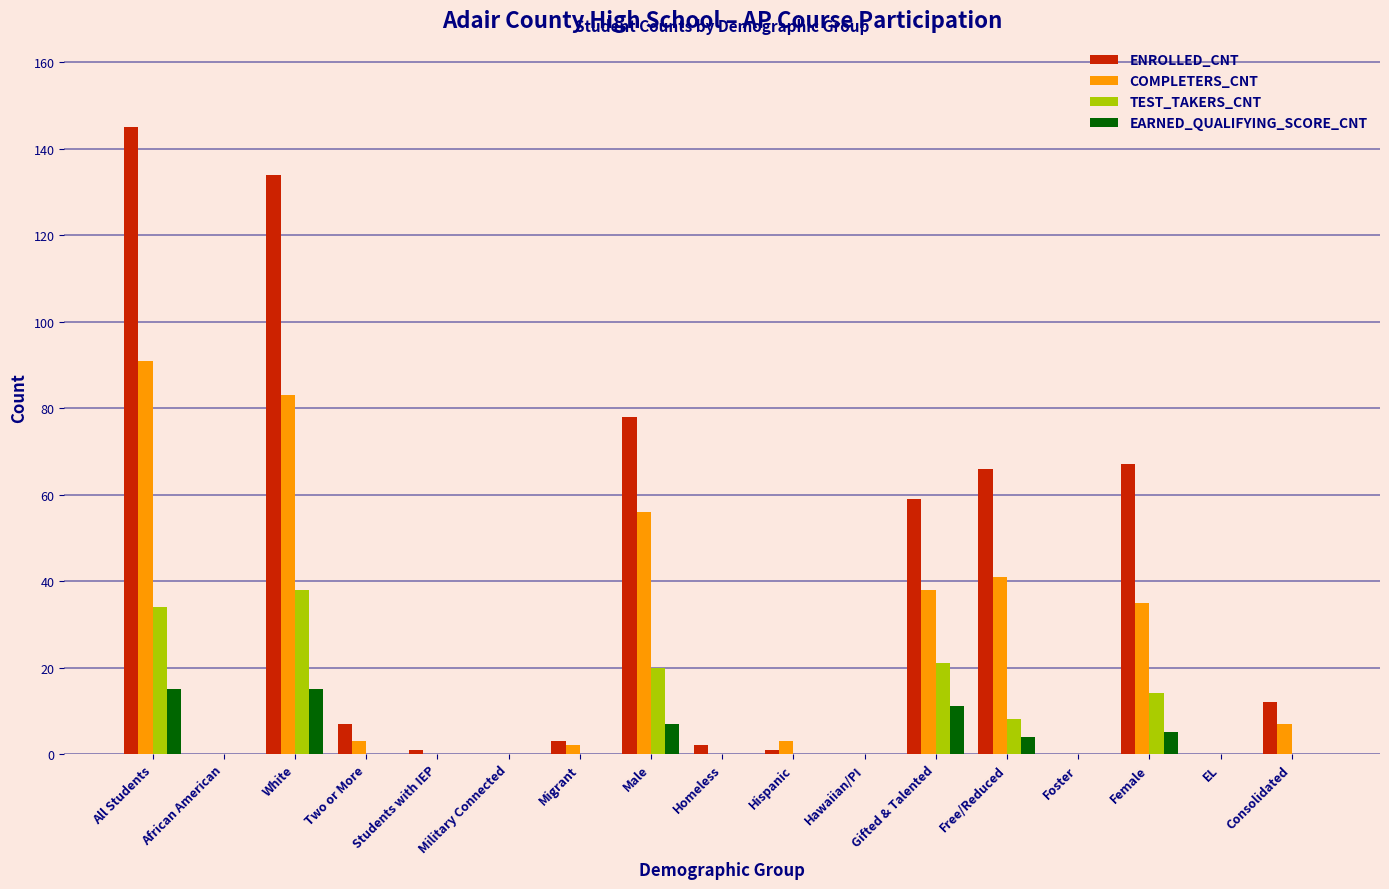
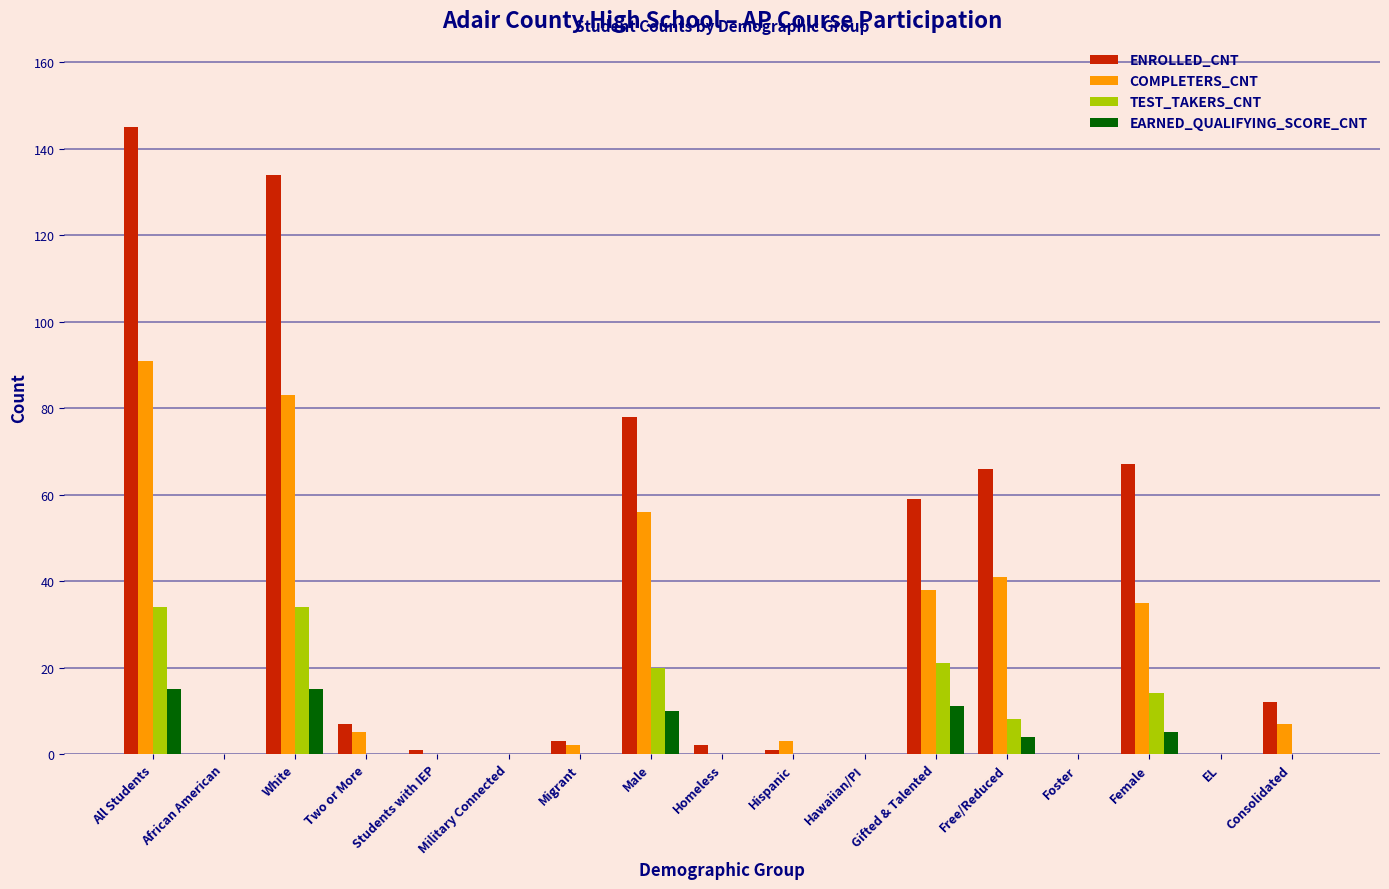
  {
    "ENROLLED_CNT": {
      "All Students": 145,
      "African American": 0,
      "White": 134,
      "Two or More": 7,
      "Students with IEP": 1,
      "Military Connected": 0,
      "Migrant": 3,
      "Male": 78,
      "Homeless": 2,
      "Hispanic": 1,
      "Hawaiian/PI": 0,
      "Gifted & Talented": 59,
      "Free/Reduced": 66,
      "Foster": 0,
      "Female": 67,
      "EL": 0,
      "Consolidated": 12
    },
    "COMPLETERS_CNT": {
      "All Students": 91,
      "African American": 0,
      "White": 83,
-     "Two or More": 3,
+     "Two or More": 5,
      "Students with IEP": 0,
      "Military Connected": 0,
      "Migrant": 2,
      "Male": 56,
      "Homeless": 0,
      "Hispanic": 3,
      "Hawaiian/PI": 0,
      "Gifted & Talented": 38,
      "Free/Reduced": 41,
      "Foster": 0,
      "Female": 35,
      "EL": 0,
      "Consolidated": 7
    },
    "TEST_TAKERS_CNT": {
      "All Students": 34,
      "African American": 0,
-     "White": 38,
+     "White": 34,
      "Two or More": 0,
      "Students with IEP": 0,
      "Military Connected": 0,
      "Migrant": 0,
      "Male": 20,
      "Homeless": 0,
      "Hispanic": 0,
      "Hawaiian/PI": 0,
      "Gifted & Talented": 21,
      "Free/Reduced": 8,
      "Foster": 0,
      "Female": 14,
      "EL": 0,
      "Consolidated": 0
    },
    "EARNED_QUALIFYING_SCORE_CNT": {
      "All Students": 15,
      "African American": 0,
      "White": 15,
      "Two or More": 0,
      "Students with IEP": 0,
      "Military Connected": 0,
      "Migrant": 0,
-     "Male": 7,
+     "Male": 10,
      "Homeless": 0,
      "Hispanic": 0,
      "Hawaiian/PI": 0,
      "Gifted & Talented": 11,
      "Free/Reduced": 4,
      "Foster": 0,
      "Female": 5,
      "EL": 0,
      "Consolidated": 0
    }
  }
